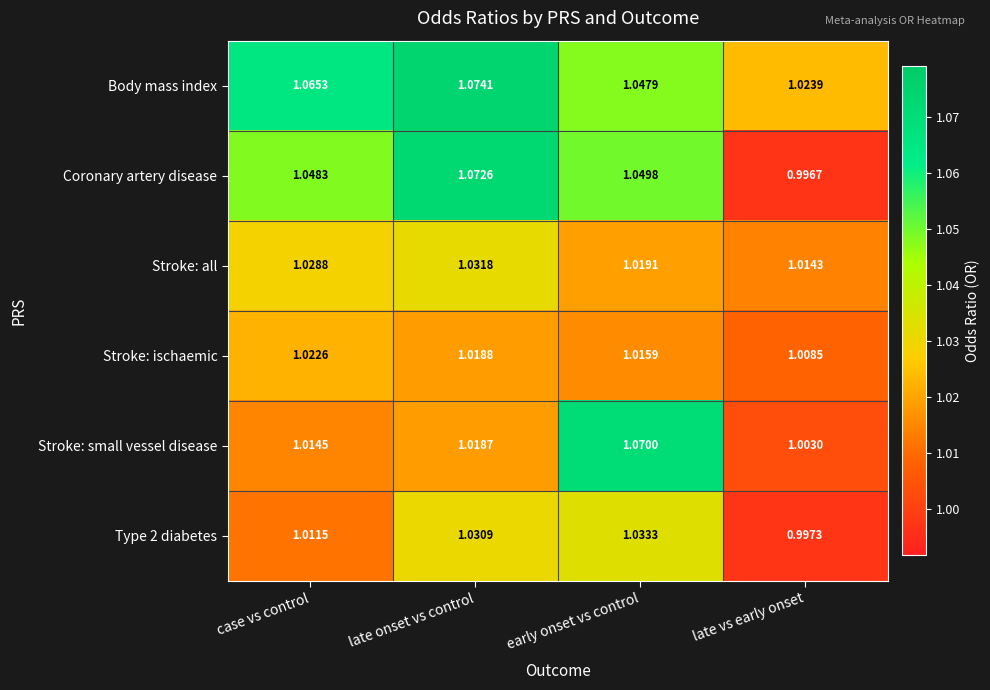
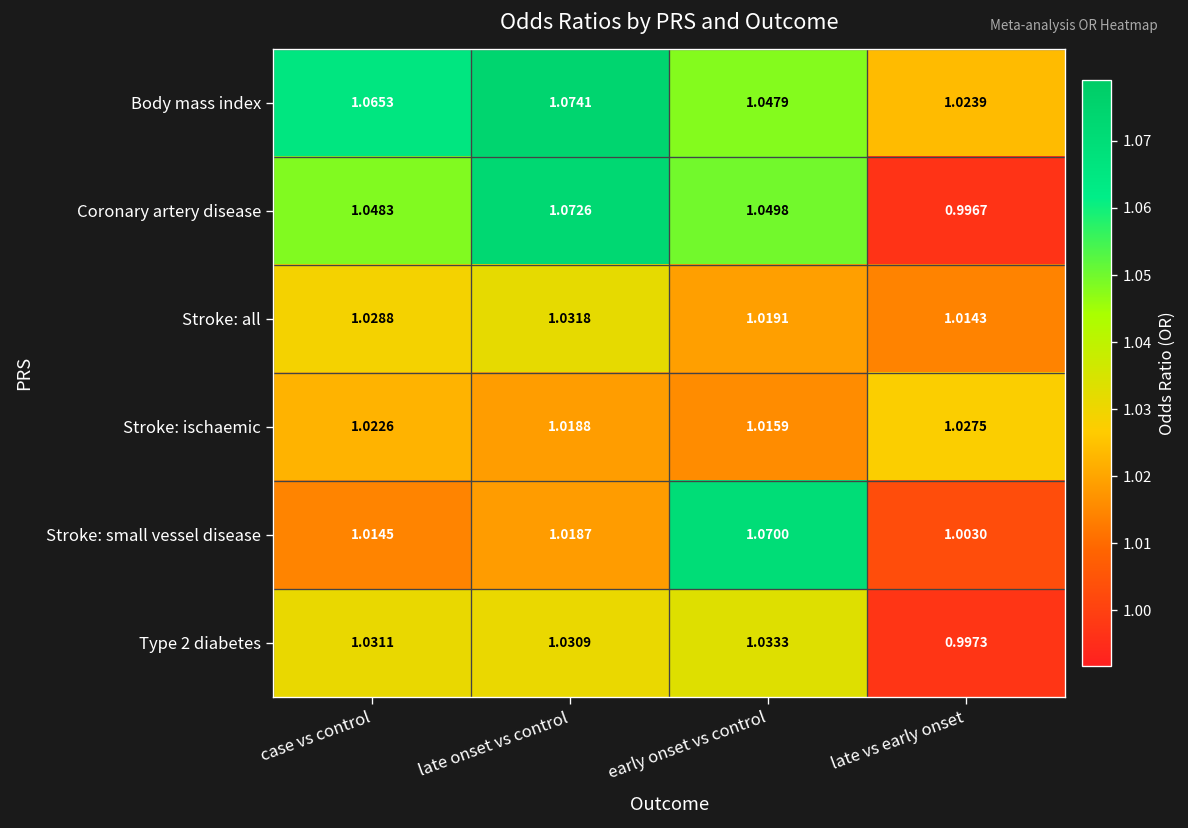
  {
    "Body mass index": {
      "case vs control": 1.0653,
      "late onset vs control": 1.0741,
      "early onset vs control": 1.0479,
      "late vs early onset": 1.0239
    },
    "Coronary artery disease": {
      "case vs control": 1.0483,
      "late onset vs control": 1.0726,
      "early onset vs control": 1.0498,
      "late vs early onset": 0.9967
    },
    "Stroke: all": {
      "case vs control": 1.0288,
      "late onset vs control": 1.0318,
      "early onset vs control": 1.0191,
      "late vs early onset": 1.0143
    },
    "Stroke: ischaemic": {
      "case vs control": 1.0226,
      "late onset vs control": 1.0188,
      "early onset vs control": 1.0159,
-     "late vs early onset": 1.0085
+     "late vs early onset": 1.0275
    },
    "Stroke: small vessel disease": {
      "case vs control": 1.0145,
      "late onset vs control": 1.0187,
      "early onset vs control": 1.0700,
      "late vs early onset": 1.0030
    },
    "Type 2 diabetes": {
-     "case vs control": 1.0115,
+     "case vs control": 1.0311,
      "late onset vs control": 1.0309,
      "early onset vs control": 1.0333,
      "late vs early onset": 0.9973
    }
  }
